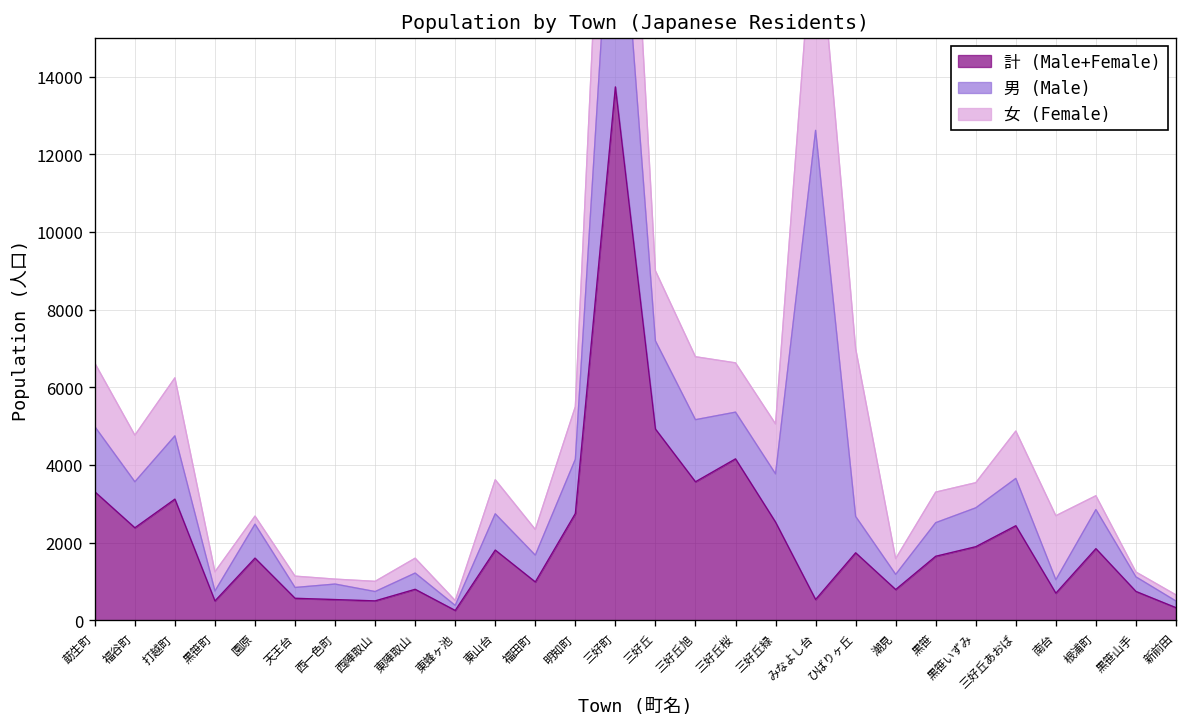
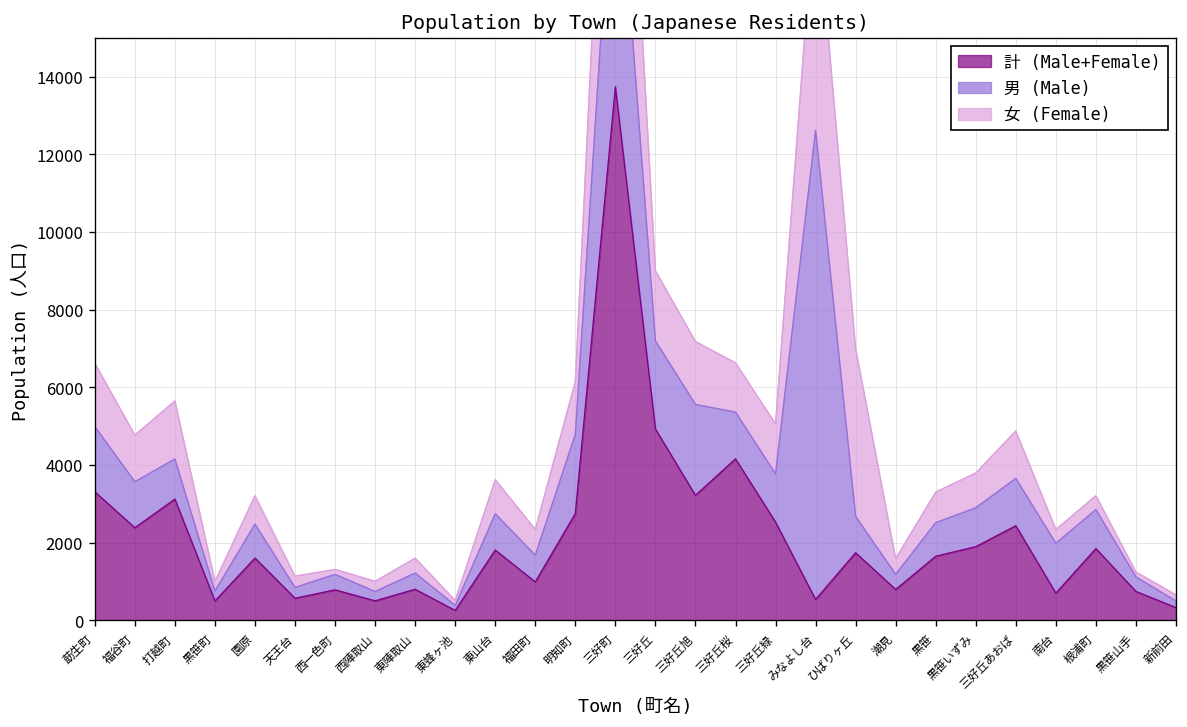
  {
    "計 (Male+Female)": {
      "莇生町": 3300,
      "福谷町": 2400,
      "打越町": 3100,
      "黒笹町": 500,
      "園原": 1600,
      "天王台": 600,
-     "西一色町": 500,
+     "西一色町": 800,
      "西陣取山": 500,
      "東陣取山": 800,
      "東蜂ヶ池": 300,
      "東山台": 1800,
      "福田町": 1000,
      "明知町": 2800,
      "三好町": 13700,
      "三好丘": 4900,
-     "三好丘旭": 3600,
+     "三好丘旭": 3200,
      "三好丘桜": 4200,
      "三好丘緑": 2500,
      "みなよし台": 500,
      "ひばりヶ丘": 1700,
      "潮見": 800,
      "黒笹": 1700,
      "黒笹いずみ": 1900,
      "三好丘あおば": 2400,
      "南台": 700,
      "根浦町": 1800,
      "黒笹山手": 700,
      "新前田": 300
    },
    "男 (Male)": {
      "莇生町": 1700,
      "福谷町": 1200,
-     "打越町": 1600,
+     "打越町": 1000,
      "黒笹町": 300,
      "園原": 900,
      "天王台": 300,
      "西一色町": 400,
      "西陣取山": 200,
      "東陣取山": 400,
      "東蜂ヶ池": 100,
      "東山台": 900,
      "福田町": 700,
-     "明知町": 1400,
+     "明知町": 2000,
      "三好丘": 2300,
-     "三好丘旭": 1600,
+     "三好丘旭": 2300,
      "三好丘桜": 1200,
      "三好丘緑": 1200,
      "みなよし台": 12100,
      "ひばりヶ丘": 900,
      "潮見": 400,
      "黒笹": 900,
      "黒笹いずみ": 1000,
      "三好丘あおば": 1200,
-     "南台": 300,
+     "南台": 1300,
      "根浦町": 1000,
      "黒笹山手": 400,
      "新前田": 200
    },
    "女 (Female)": {
      "莇生町": 1600,
      "福谷町": 1200,
      "打越町": 1500,
-     "黒笹町": 500,
-     "園原": 200,
+     "黒笹町": 200,
+     "園原": 700,
      "天王台": 300,
      "西一色町": 100,
      "西陣取山": 300,
      "東陣取山": 400,
      "東蜂ヶ池": 100,
      "東山台": 900,
      "福田町": 700,
      "明知町": 1400,
      "三好丘": 1800,
      "三好丘旭": 1600,
      "三好丘桜": 1300,
      "三好丘緑": 1300,
      "ひばりヶ丘": 4300,
      "潮見": 400,
      "黒笹": 800,
-     "黒笹いずみ": 600,
+     "黒笹いずみ": 900,
      "三好丘あおば": 1200,
-     "南台": 1600,
+     "南台": 400,
      "根浦町": 400,
      "黒笹山手": 100,
      "新前田": 200
    }
  }
